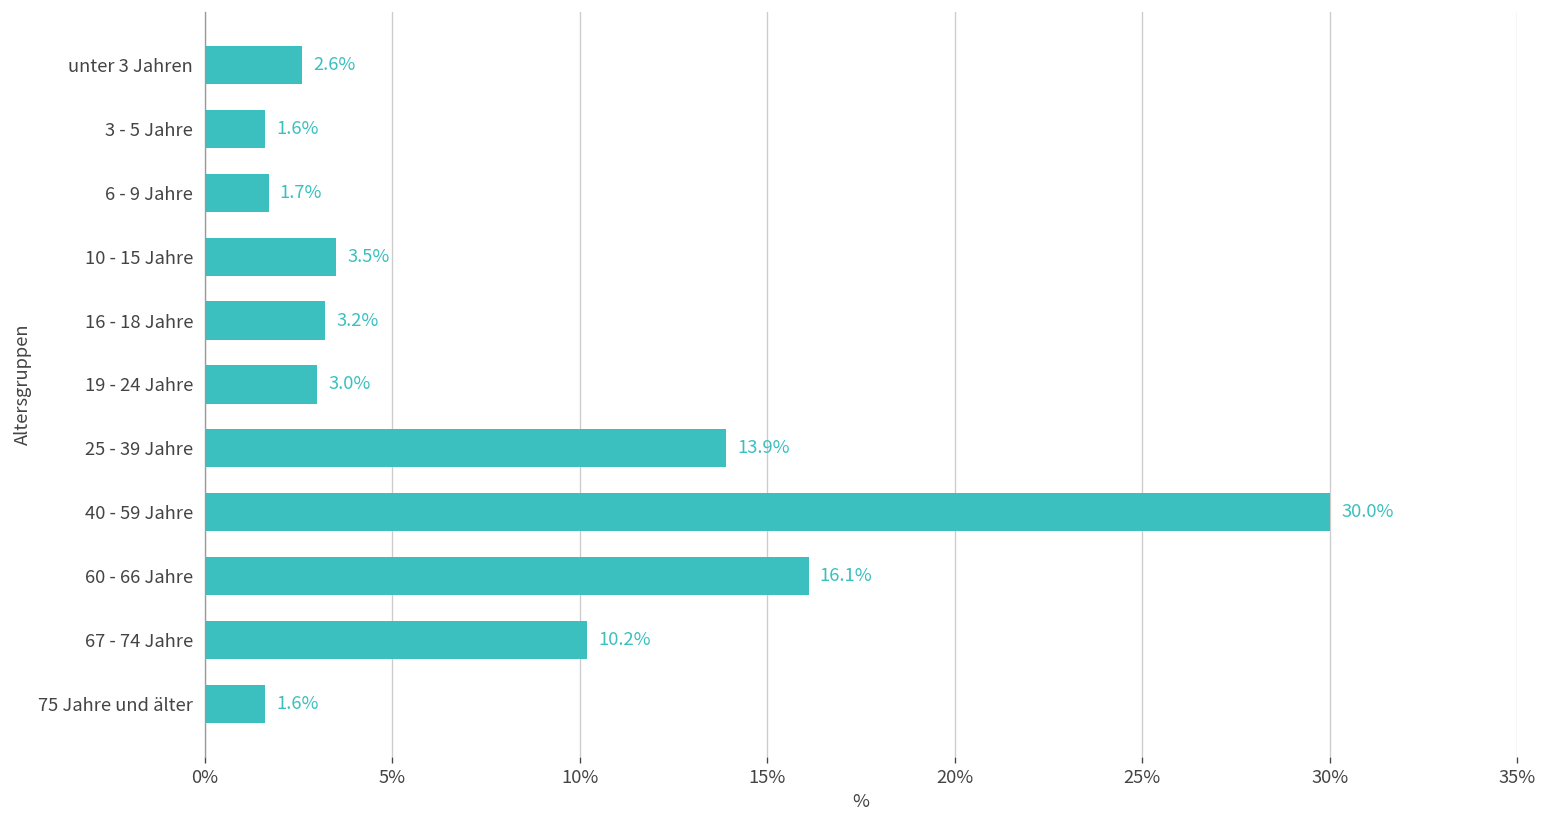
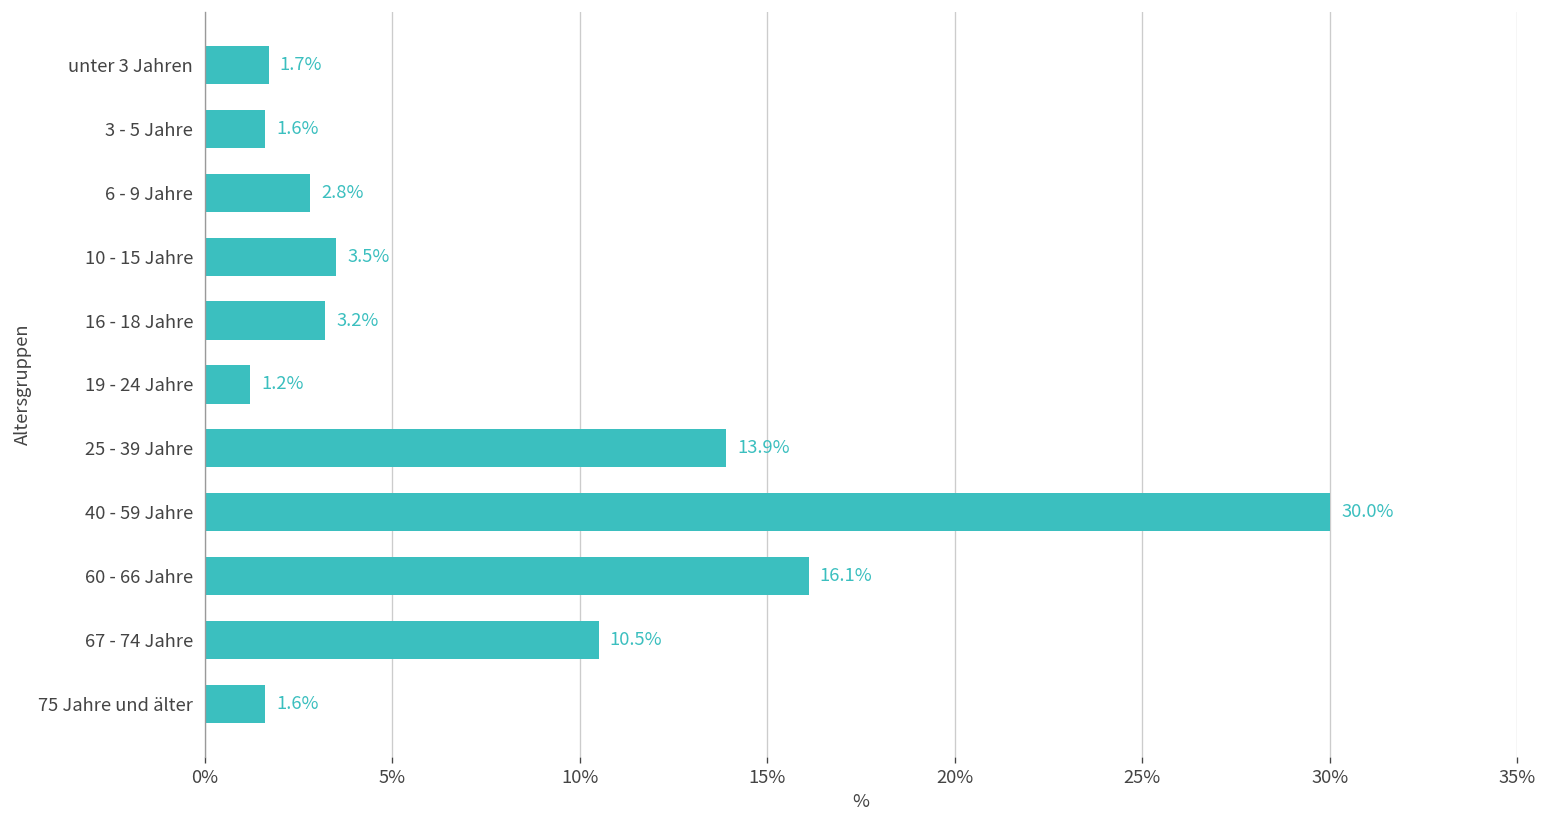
  {
-   "unter 3 Jahren": "2.6%",
+   "unter 3 Jahren": "1.7%",
    "3 - 5 Jahre": "1.6%",
-   "6 - 9 Jahre": "1.7%",
+   "6 - 9 Jahre": "2.8%",
    "10 - 15 Jahre": "3.5%",
    "16 - 18 Jahre": "3.2%",
-   "19 - 24 Jahre": "3.0%",
+   "19 - 24 Jahre": "1.2%",
    "25 - 39 Jahre": "13.9%",
    "40 - 59 Jahre": "30.0%",
    "60 - 66 Jahre": "16.1%",
-   "67 - 74 Jahre": "10.2%",
+   "67 - 74 Jahre": "10.5%",
    "75 Jahre und älter": "1.6%"
  }
